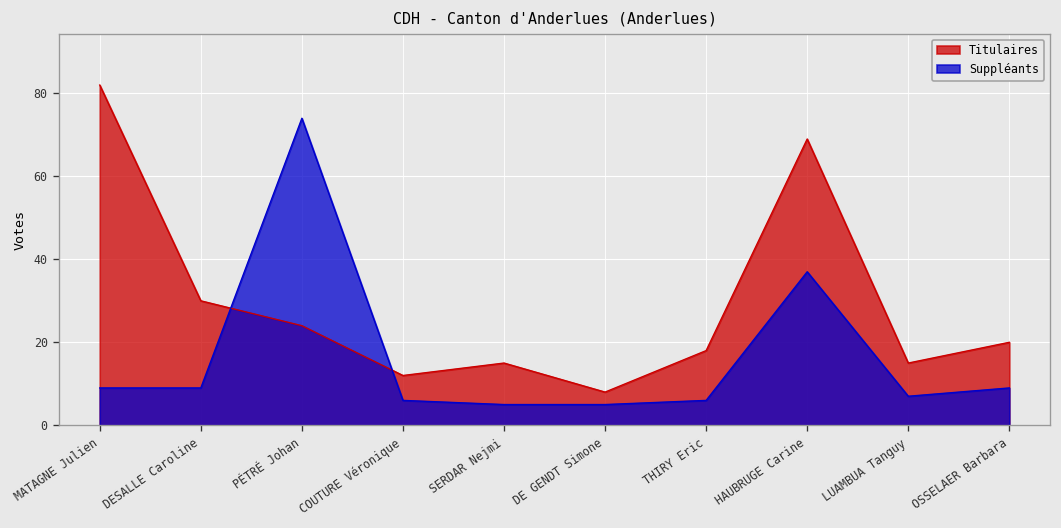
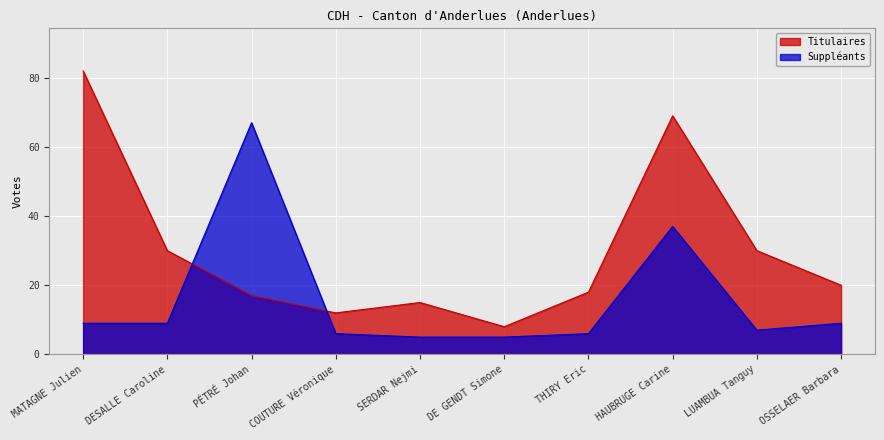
  {
    "Titulaires": {
      "MATAGNE Julien": 82,
      "DESALLE Caroline": 30,
-     "PÉTRÉ Johan": 24,
+     "PÉTRÉ Johan": 17,
      "COUTURE Véronique": 12,
      "SERDAR Nejmi": 15,
      "DE GENDT Simone": 8,
      "THIRY Eric": 18,
      "HAUBRUGE Carine": 69,
-     "LUAMBUA Tanguy": 15,
+     "LUAMBUA Tanguy": 30,
      "OSSELAER Barbara": 20
    },
    "Suppléants": {
      "MATAGNE Julien": 9,
      "DESALLE Caroline": 9,
-     "PÉTRÉ Johan": 74,
+     "PÉTRÉ Johan": 67,
      "COUTURE Véronique": 6,
      "SERDAR Nejmi": 5,
      "DE GENDT Simone": 5,
      "THIRY Eric": 6,
      "HAUBRUGE Carine": 37,
      "LUAMBUA Tanguy": 7,
      "OSSELAER Barbara": 9
    }
  }
